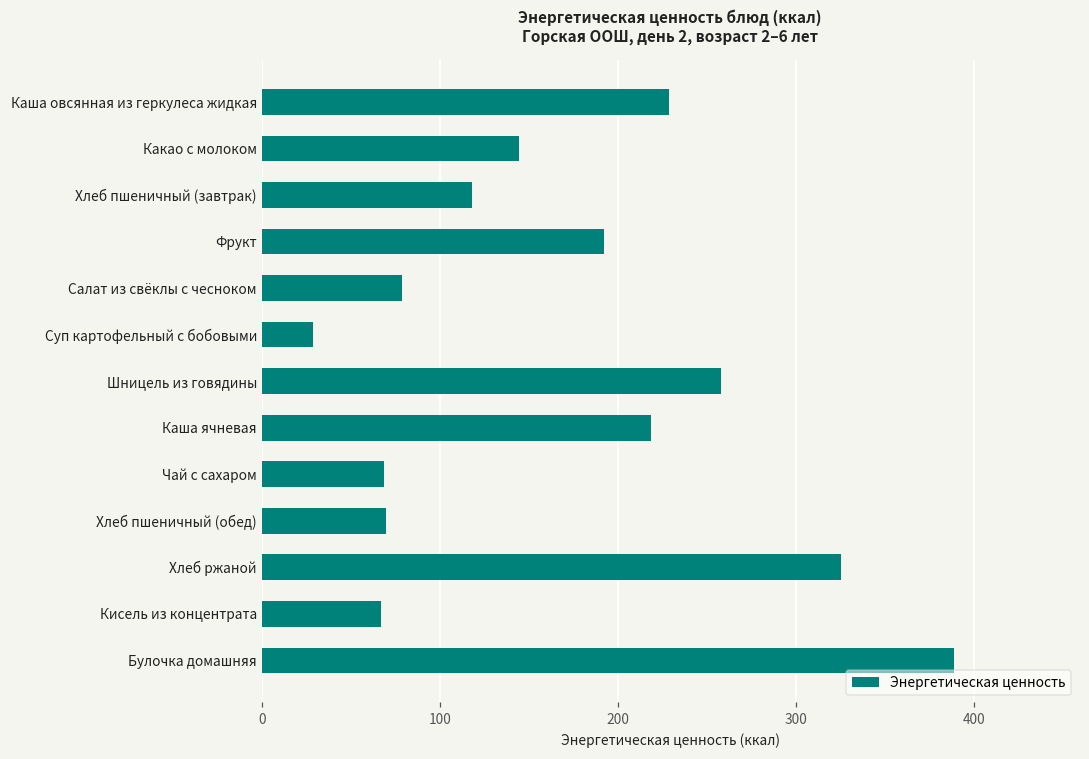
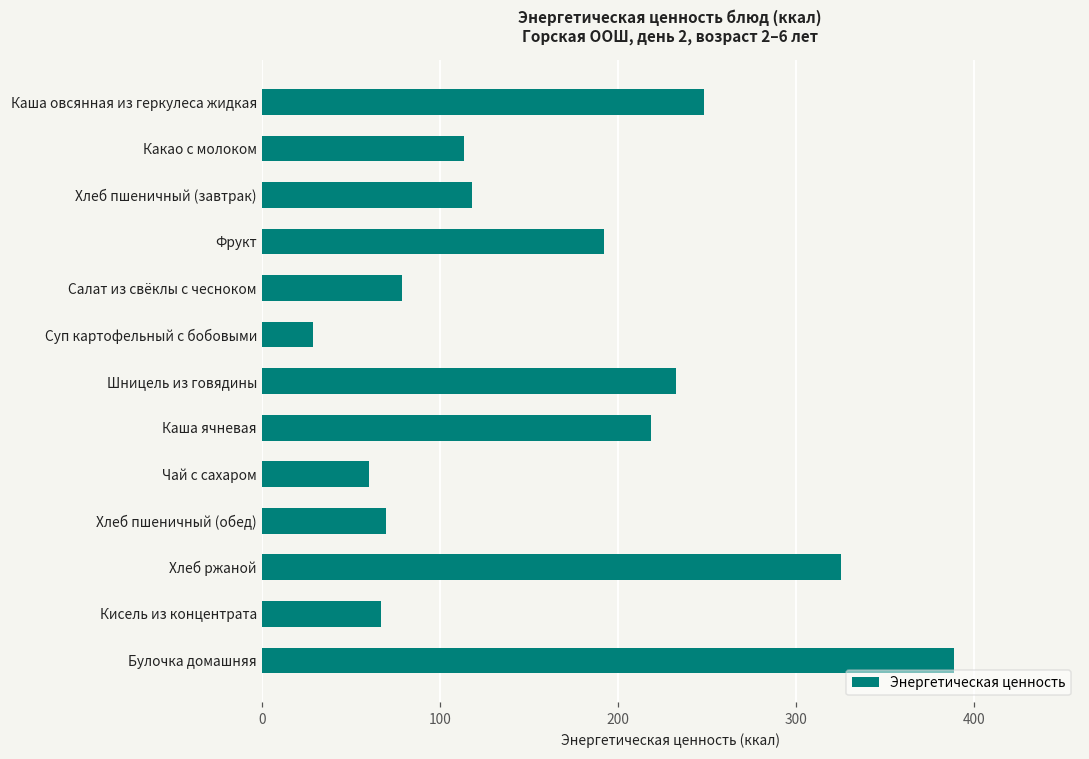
  {
-   "Каша овсянная из геркулеса жидкая": 228,
-   "Какао с молоком": 144,
+   "Каша овсянная из геркулеса жидкая": 248,
+   "Какао с молоком": 113,
    "Хлеб пшеничный (завтрак)": 118,
    "Фрукт": 192,
    "Салат из свёклы с чесноком": 79,
    "Суп картофельный с бобовыми": 28,
-   "Шницель из говядины": 257,
+   "Шницель из говядины": 232,
    "Каша ячневая": 218,
-   "Чай с сахаром": 68,
+   "Чай с сахаром": 60,
    "Хлеб пшеничный (обед)": 70,
    "Хлеб ржаной": 325,
    "Кисель из концентрата": 67,
    "Булочка домашняя": 388
  }
